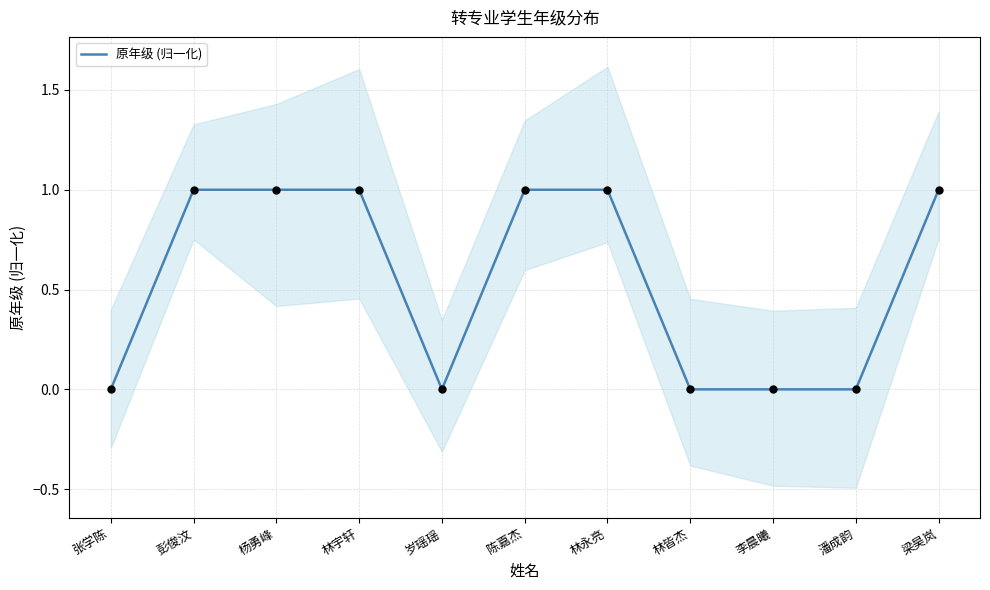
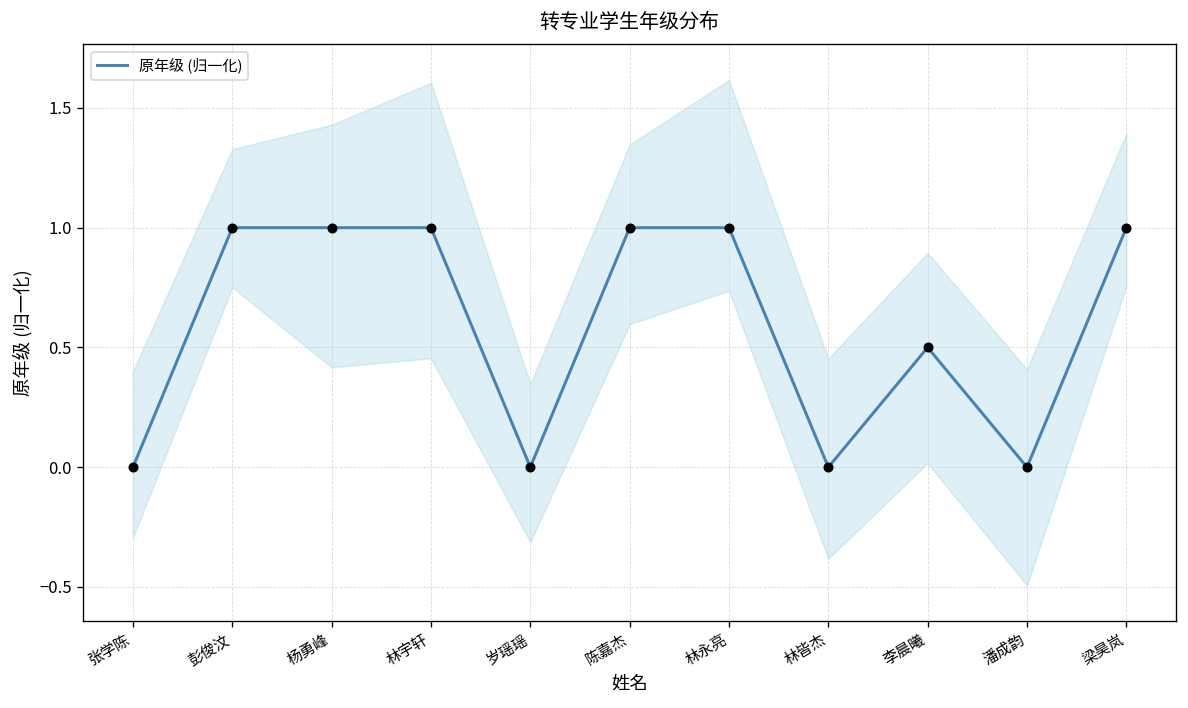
  {
    "原年级 (归一化)": {
      "张学陈": 0.00,
      "彭俊汶": 1.00,
      "杨勇峰": 1.00,
      "林宇轩": 1.00,
      "岁瑶瑶": 0.00,
      "陈嘉杰": 1.00,
      "林永亮": 1.00,
      "林皆杰": 0.00,
-     "李晨曦": 0.00,
+     "李晨曦": 0.50,
      "潘成韵": 0.00,
      "梁昊岚": 1.00
    }
  }
